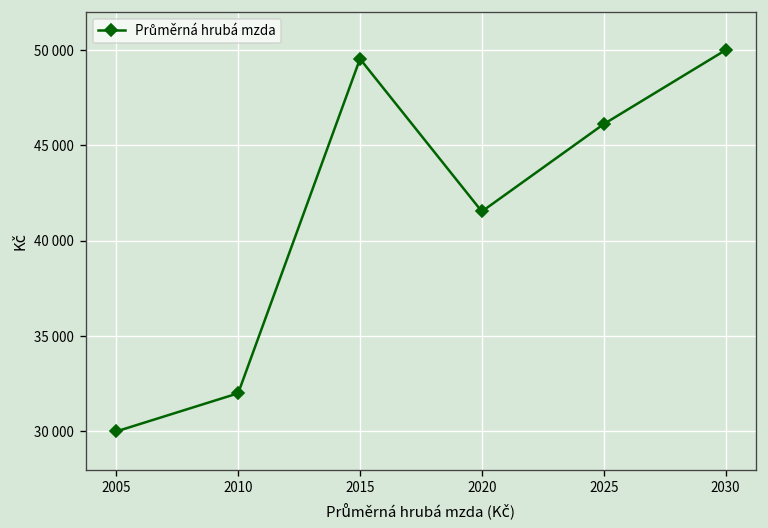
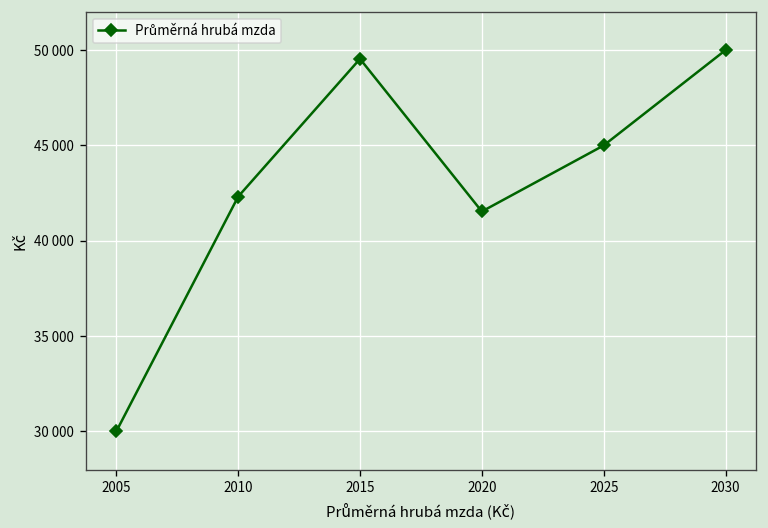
  {
    "2005": 30000,
-   "2010": 32000,
+   "2010": 42300,
    "2015": 49500,
    "2020": 41500,
-   "2025": 46100,
+   "2025": 45000,
    "2030": 50000
  }
